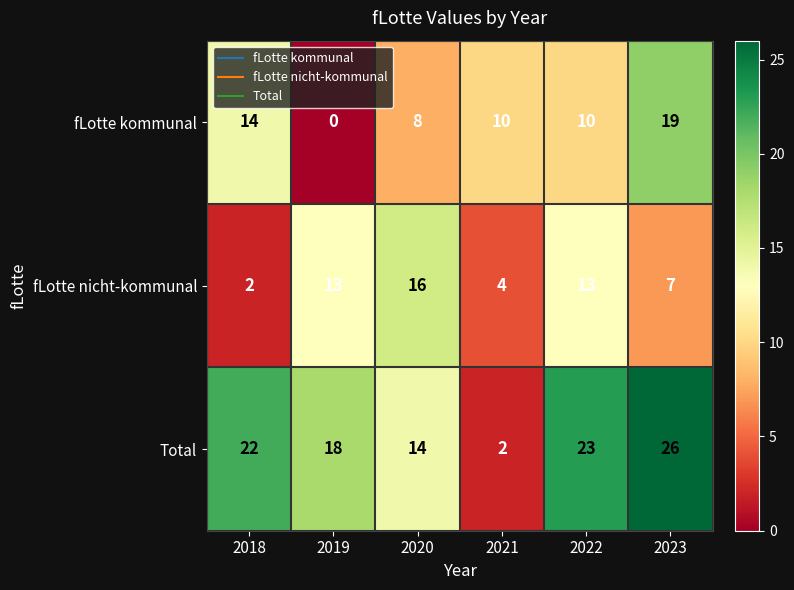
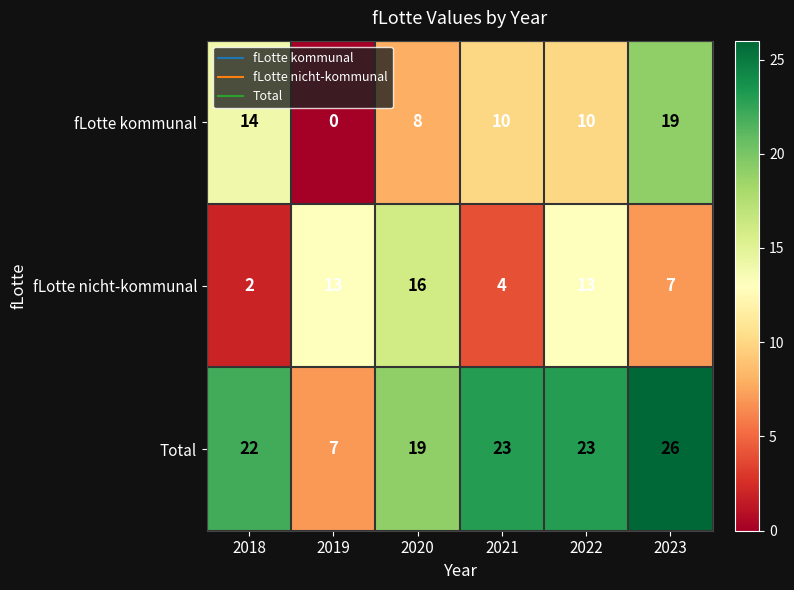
  {
    "fLotte kommunal": {
      "2018": 14,
      "2019": 0,
      "2020": 8,
      "2021": 10,
      "2022": 10,
      "2023": 19
    },
    "fLotte nicht-kommunal": {
      "2018": 2,
      "2019": 13,
      "2020": 16,
      "2021": 4,
      "2022": 13,
      "2023": 7
    },
    "Total": {
      "2018": 22,
-     "2019": 18,
-     "2020": 14,
-     "2021": 2,
+     "2019": 7,
+     "2020": 19,
+     "2021": 23,
      "2022": 23,
      "2023": 26
    }
  }
